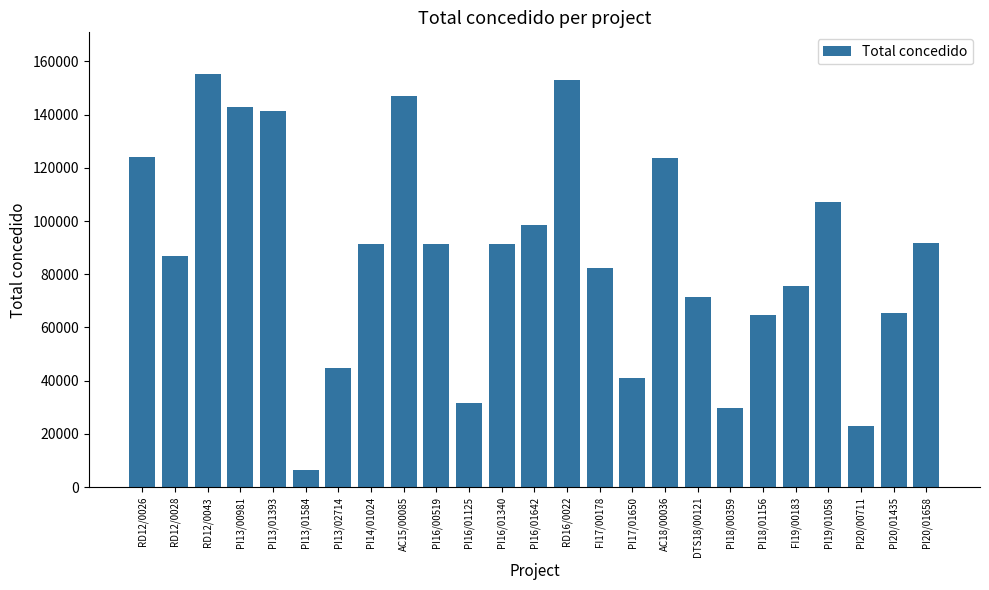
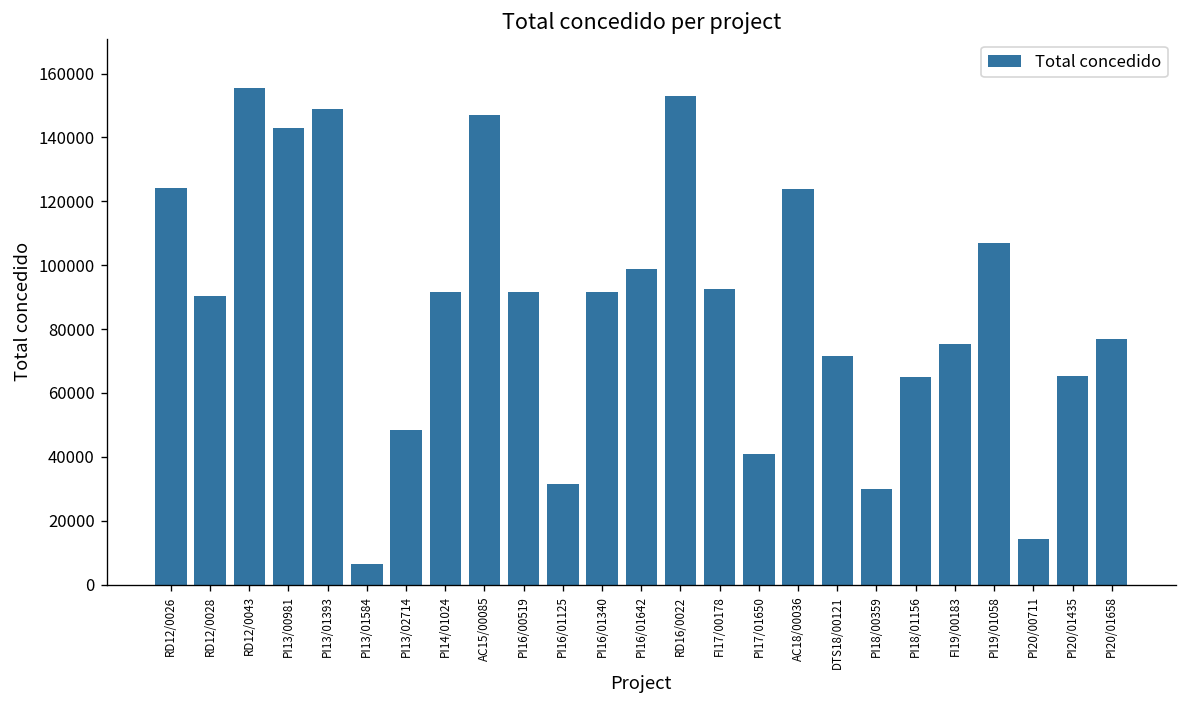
  {
    "RD12/0026": 124000,
-   "RD12/0028": 87000,
+   "RD12/0028": 90000,
    "RD12/0043": 155000,
    "PI13/00981": 143000,
-   "PI13/01393": 142000,
+   "PI13/01393": 149000,
    "PI13/01584": 6000,
-   "PI13/02714": 45000,
+   "PI13/02714": 49000,
    "PI14/01024": 92000,
    "AC15/00085": 147000,
    "PI16/00519": 91000,
    "PI16/01125": 32000,
    "PI16/01340": 92000,
    "PI16/01642": 99000,
    "RD16/0022": 153000,
-   "FI17/00178": 82000,
+   "FI17/00178": 93000,
    "PI17/01650": 41000,
    "AC18/00036": 124000,
    "DTS18/00121": 72000,
    "PI18/00359": 30000,
    "PI18/01156": 65000,
    "FI19/00183": 75000,
    "PI19/01058": 107000,
-   "PI20/00711": 23000,
+   "PI20/00711": 14000,
    "PI20/01435": 65000,
-   "PI20/01658": 92000
+   "PI20/01658": 77000
  }
